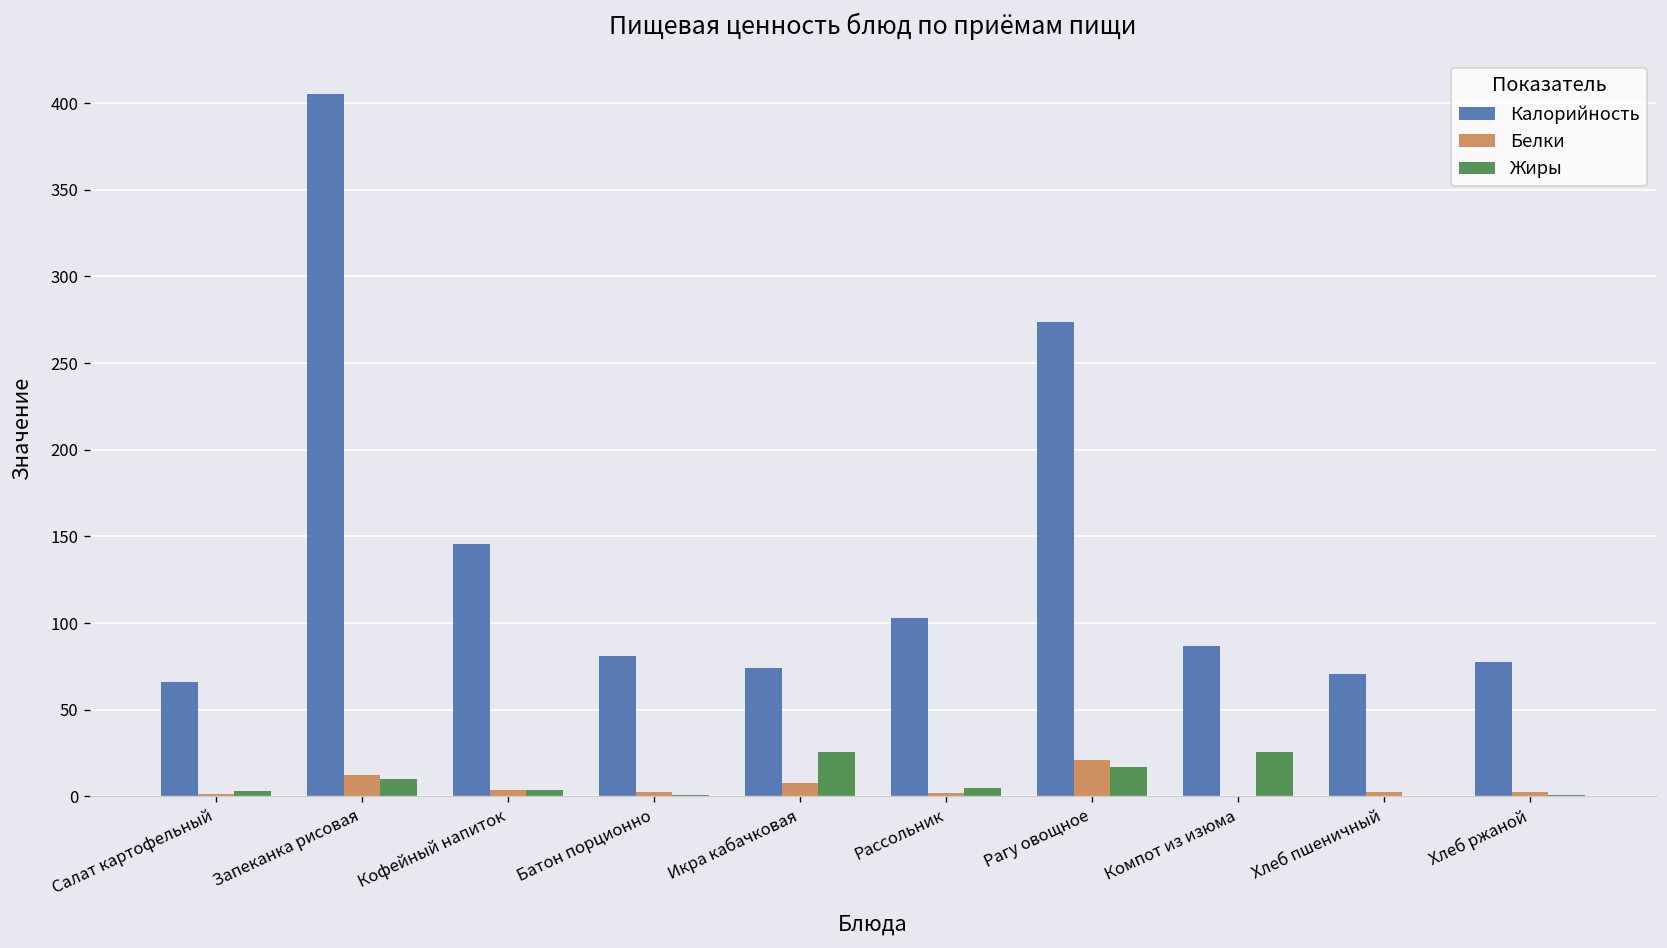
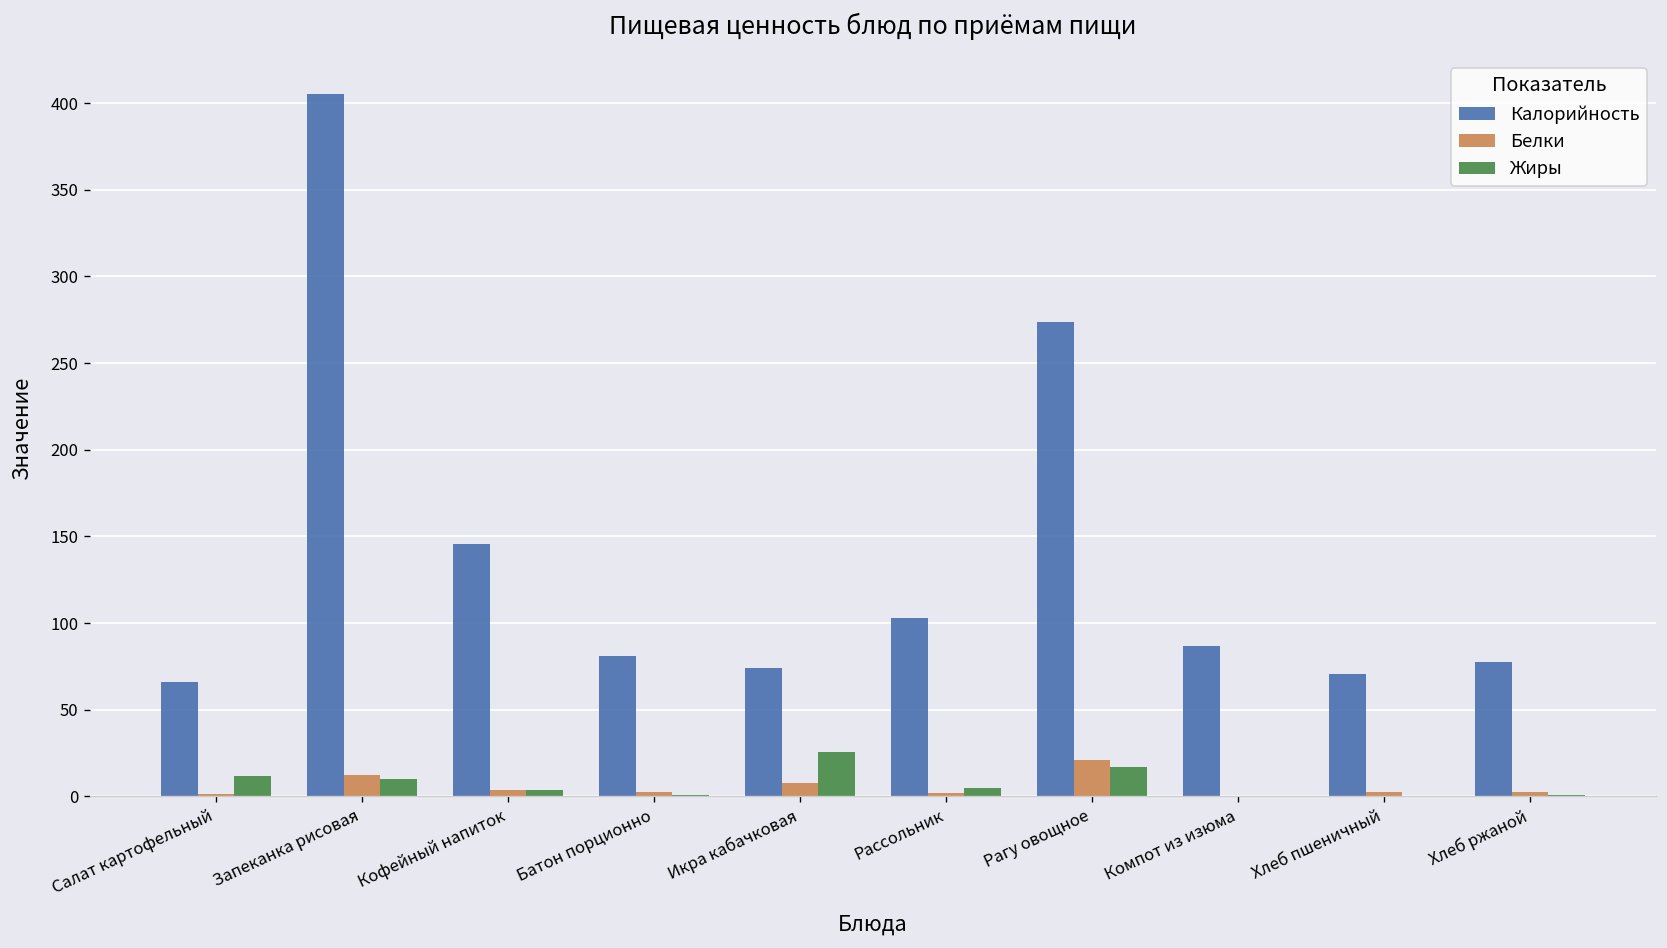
  {
    "Калорийность": {
      "Салат картофельный": 66,
      "Запеканка рисовая": 405,
      "Кофейный напиток": 146,
      "Батон порционно": 81,
      "Икра кабачковая": 74,
      "Рассольник": 103,
      "Рагу овощное": 274,
      "Компот из изюма": 87,
      "Хлеб пшеничный": 71,
      "Хлеб ржаной": 78
    },
    "Белки": {
      "Запеканка рисовая": 12,
      "Кофейный напиток": 4,
      "Батон порционно": 2,
      "Икра кабачковая": 8,
      "Рассольник": 2,
      "Рагу овощное": 21,
      "Хлеб пшеничный": 2,
      "Хлеб ржаной": 3
    },
    "Жиры": {
-     "Салат картофельный": 3,
+     "Салат картофельный": 12,
      "Запеканка рисовая": 10,
      "Кофейный напиток": 3,
      "Икра кабачковая": 26,
      "Рассольник": 5,
      "Рагу овощное": 17,
-     "Компот из изюма": 26
+     "Компот из изюма": 0
    }
  }
